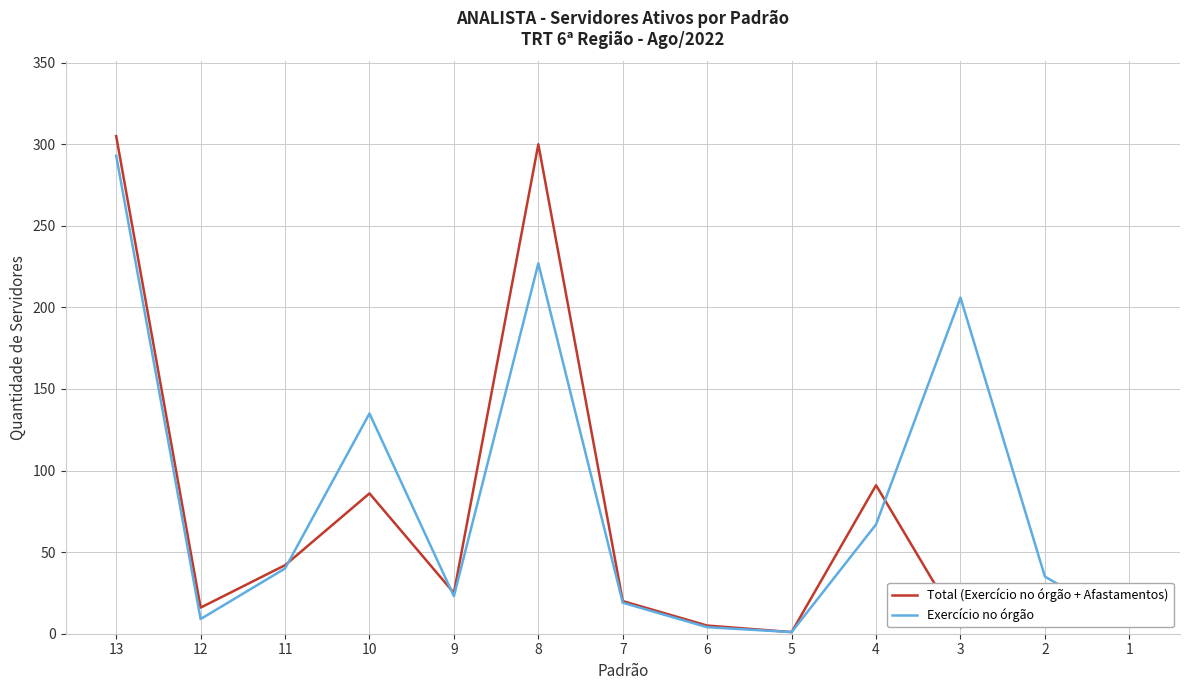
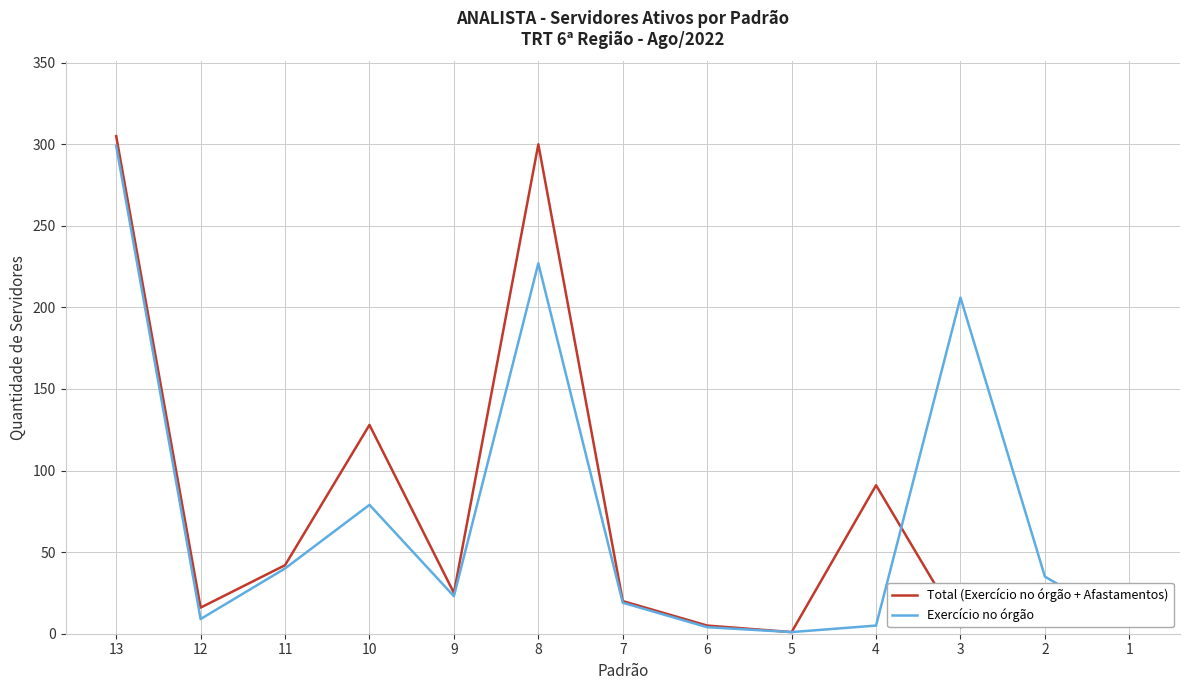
  {
    "Total (Exercício no órgão + Afastamentos)": {
      "13": 305,
      "12": 16,
      "11": 42,
-     "10": 86,
+     "10": 128,
      "9": 25,
      "8": 300,
      "4": 91
    },
    "Exercício no órgão": {
-     "13": 293,
+     "13": 299,
      "12": 9,
      "11": 40,
-     "10": 135,
+     "10": 79,
      "9": 23,
      "8": 227,
-     "4": 67,
+     "4": 5,
      "3": 206,
      "2": 35
    }
  }
